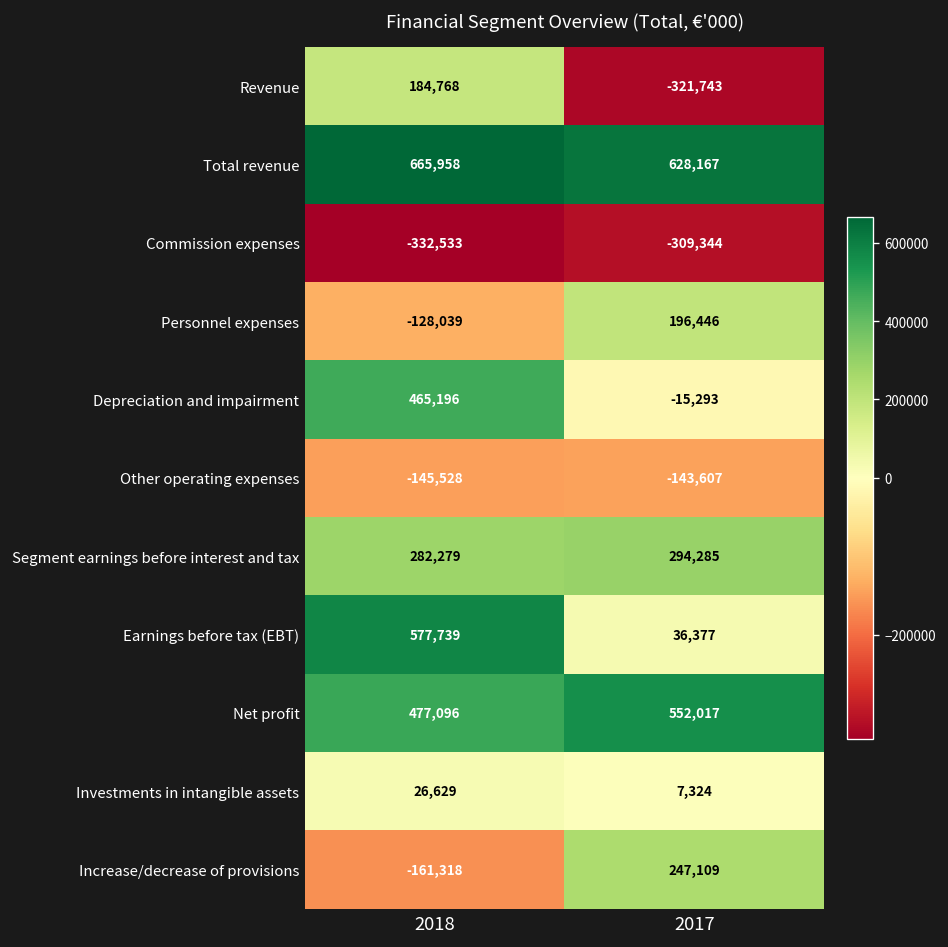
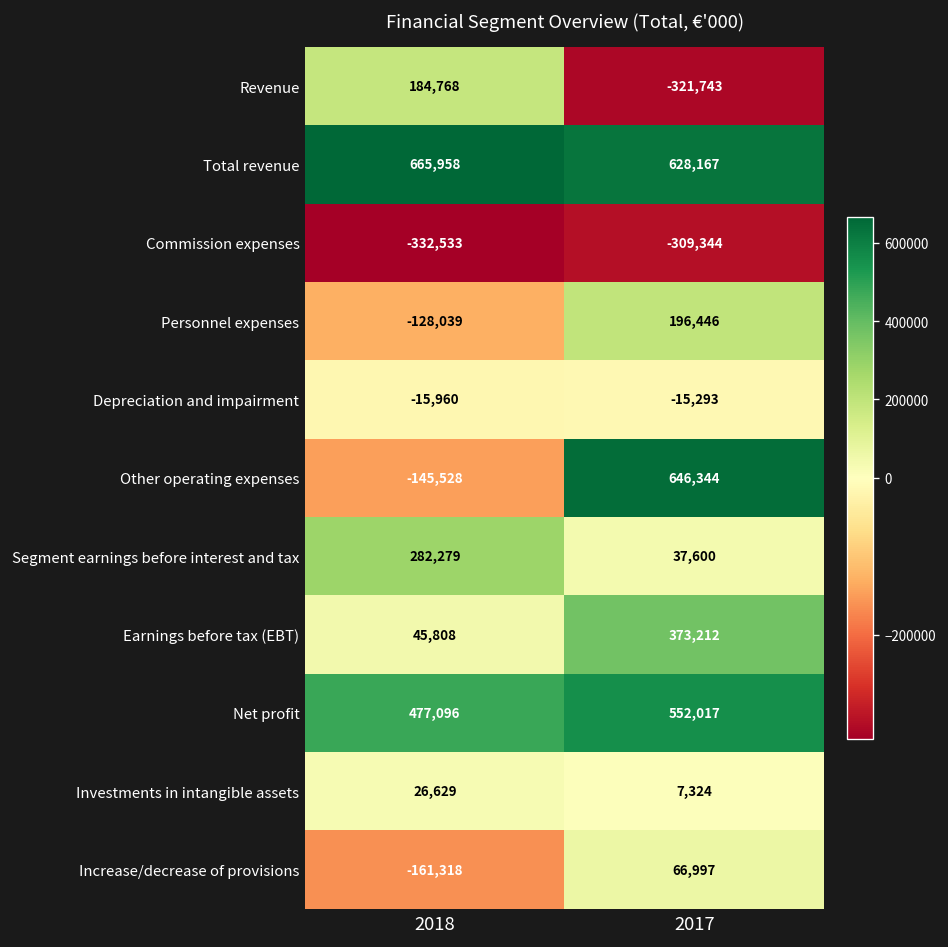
  {
    "Revenue": {
      "2018": "184,768",
      "2017": "-321,743"
    },
    "Total revenue": {
      "2018": "665,958",
      "2017": "628,167"
    },
    "Commission expenses": {
      "2018": "-332,533",
      "2017": "-309,344"
    },
    "Personnel expenses": {
      "2018": "-128,039",
      "2017": "196,446"
    },
    "Depreciation and impairment": {
-     "2018": "465,196",
+     "2018": "-15,960",
      "2017": "-15,293"
    },
    "Other operating expenses": {
      "2018": "-145,528",
-     "2017": "-143,607"
+     "2017": "646,344"
    },
    "Segment earnings before interest and tax": {
      "2018": "282,279",
-     "2017": "294,285"
+     "2017": "37,600"
    },
    "Earnings before tax (EBT)": {
-     "2018": "577,739",
-     "2017": "36,377"
+     "2018": "45,808",
+     "2017": "373,212"
    },
    "Net profit": {
      "2018": "477,096",
      "2017": "552,017"
    },
    "Investments in intangible assets": {
      "2018": "26,629",
      "2017": "7,324"
    },
    "Increase/decrease of provisions": {
      "2018": "-161,318",
-     "2017": "247,109"
+     "2017": "66,997"
    }
  }
